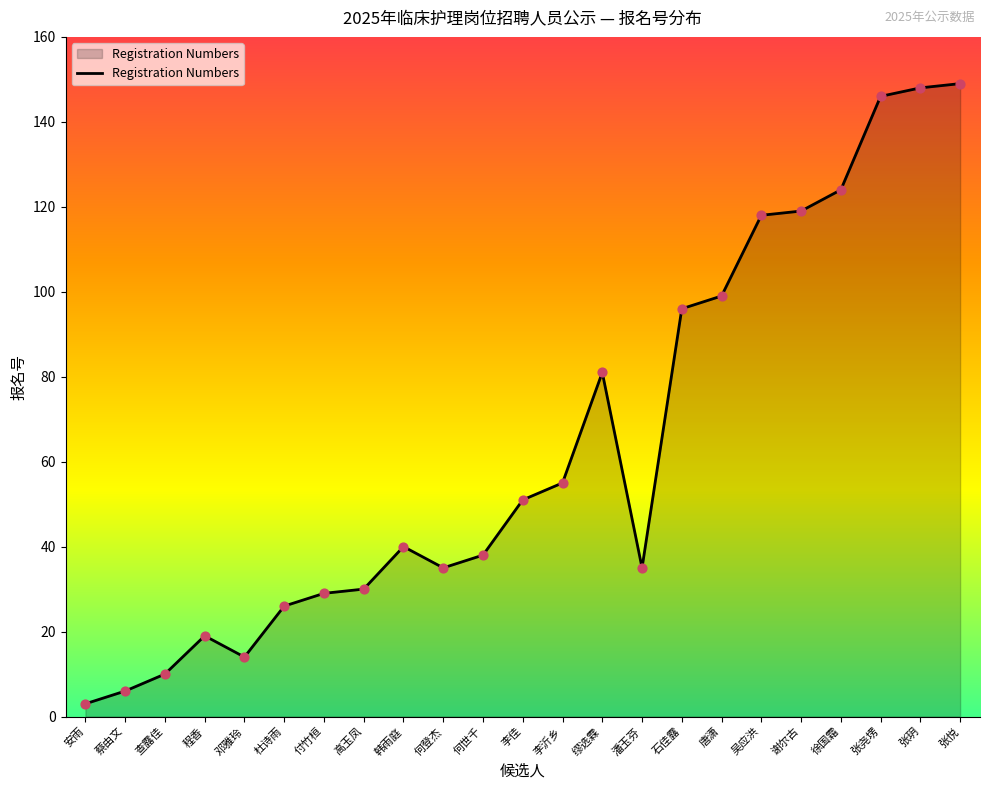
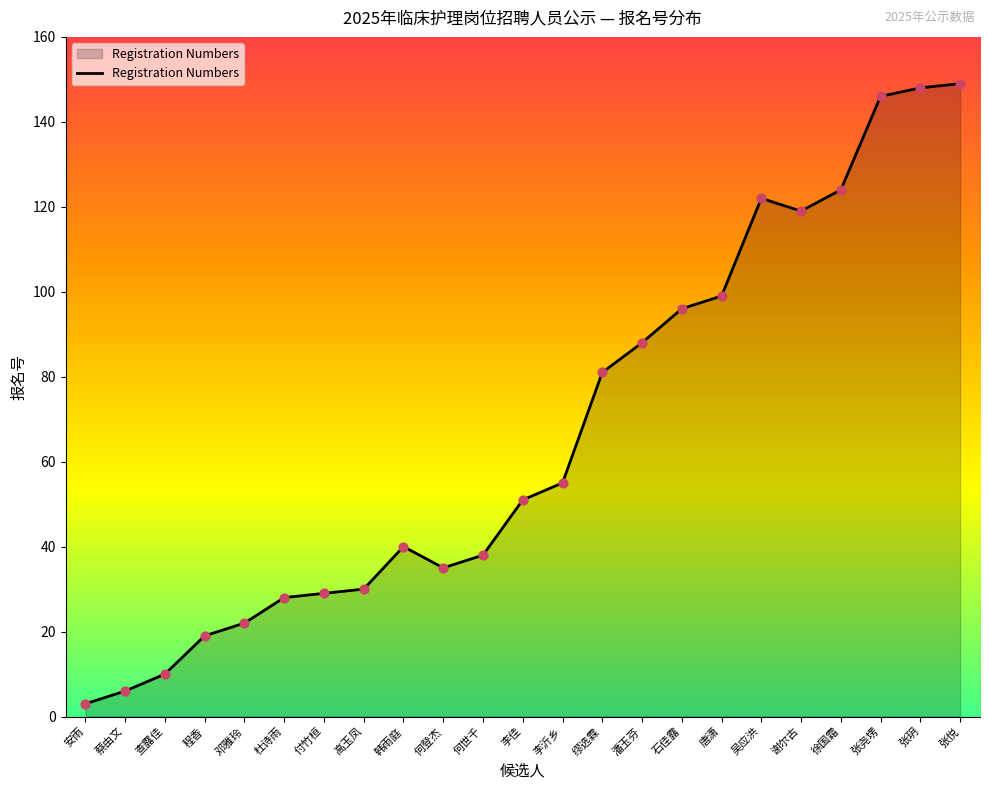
  {
    "安雨": 3,
    "蔡由文": 6,
    "查露佳": 10,
    "程香": 19,
-   "邓雅玲": 14,
-   "杜诗雨": 26,
+   "邓雅玲": 22,
+   "杜诗雨": 28,
    "付竹桓": 29,
    "高玉凤": 30,
    "韩雨庭": 40,
    "何登杰": 35,
    "何世千": 38,
    "李佳": 51,
    "李沂乡": 55,
    "缪选霖": 81,
-   "潘玉芬": 35,
+   "潘玉芬": 88,
    "石佳露": 96,
    "唐潇": 99,
-   "吴应洪": 118,
+   "吴应洪": 122,
    "谢尔古": 119,
    "徐国霜": 124,
    "张尧塄": 146,
    "张玥": 148,
    "张悦": 149
  }
